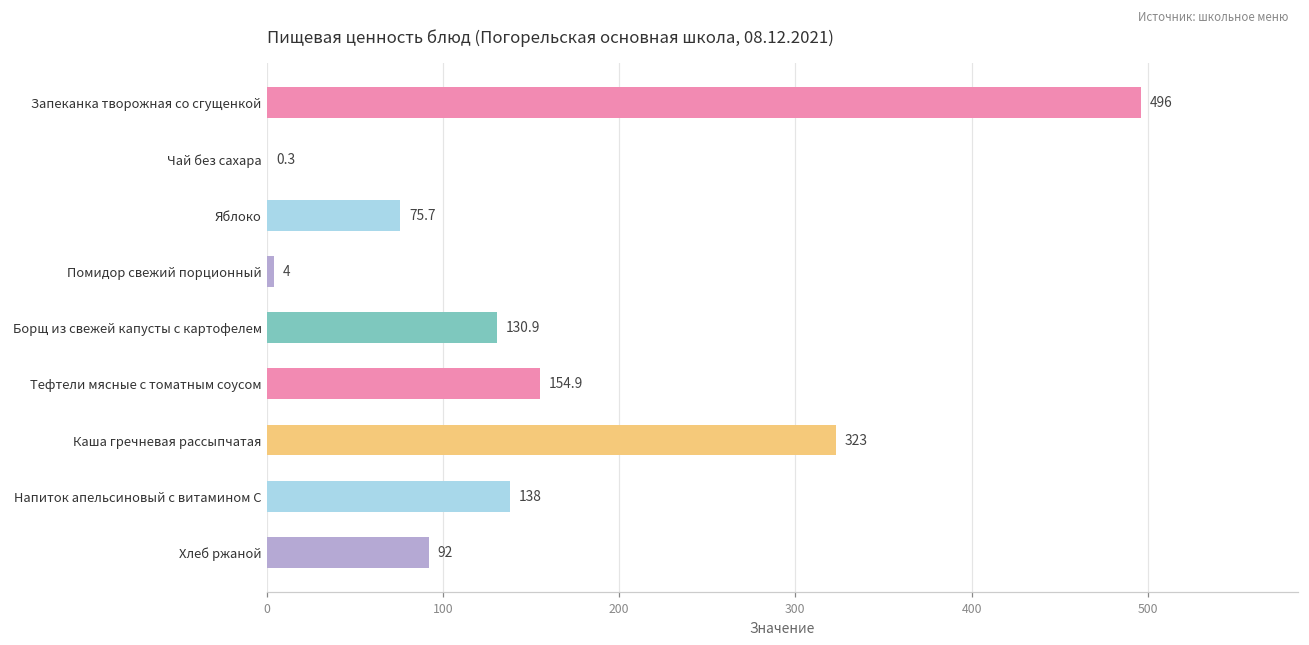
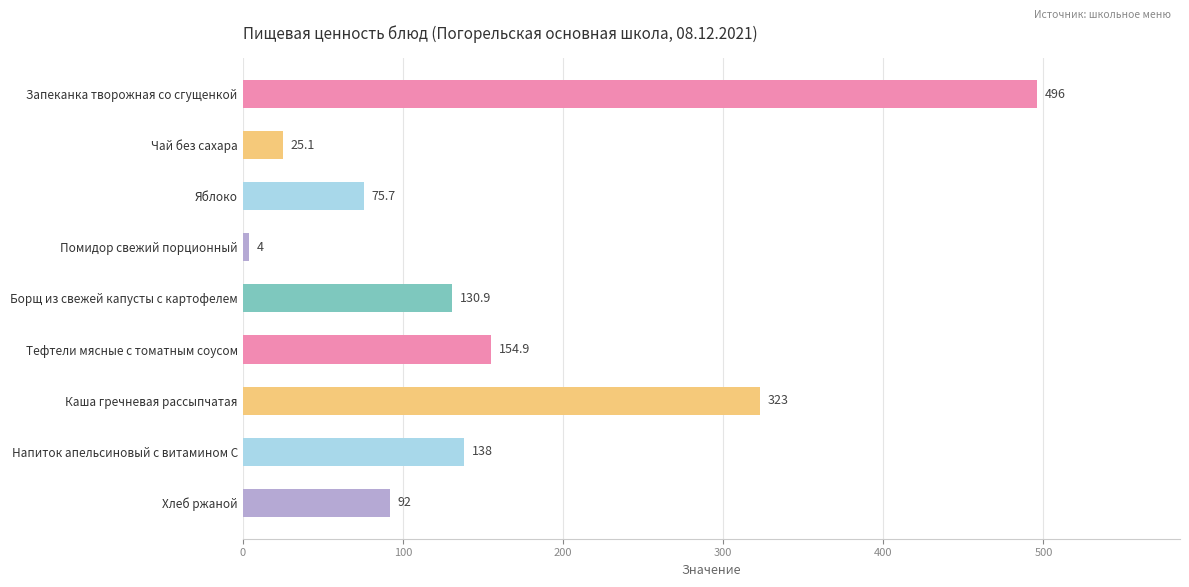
  {
    "Запеканка творожная со сгущенкой": 496,
-   "Чай без сахара": 0.3,
+   "Чай без сахара": 25.1,
    "Яблоко": 75.7,
    "Помидор свежий порционный": 4,
    "Борщ из свежей капусты с картофелем": 130.9,
    "Тефтели мясные с томатным соусом": 154.9,
    "Каша гречневая рассыпчатая": 323,
    "Напиток апельсиновый с витамином С": 138,
    "Хлеб ржаной": 92
  }
